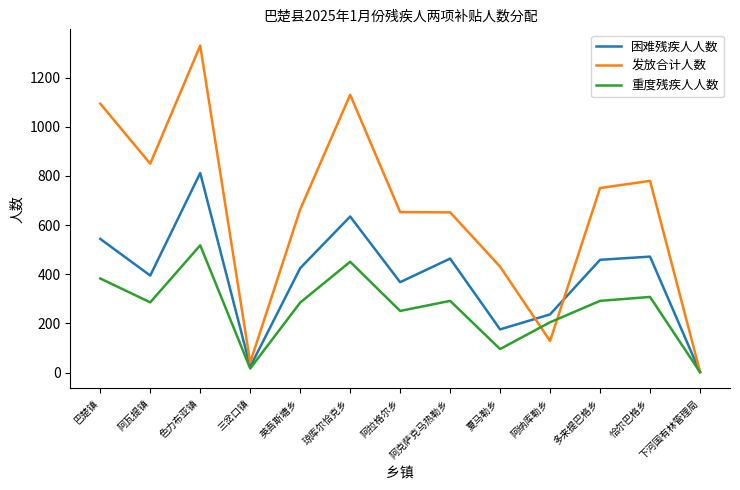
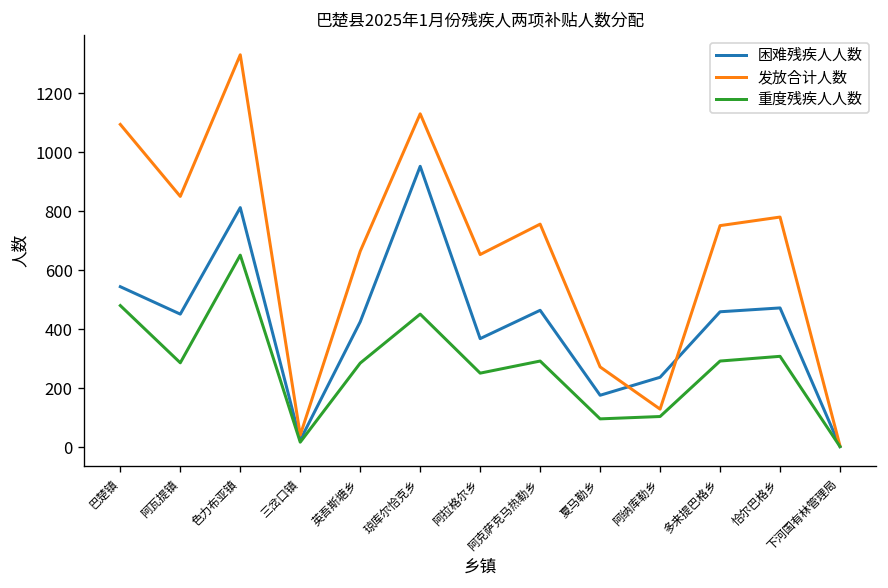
  {
    "困难残疾人人数": {
      "巴楚镇": 540,
-     "阿瓦提镇": 400,
+     "阿瓦提镇": 450,
      "色力布亚镇": 810,
      "英吾斯塘乡": 430,
-     "琼库尔恰克乡": 640,
+     "琼库尔恰克乡": 950,
      "阿拉格尔乡": 370,
      "阿克萨克马热勒乡": 460,
      "夏马勒乡": 180,
      "阿纳库勒乡": 240,
      "多来提巴格乡": 460,
      "恰尔巴格乡": 470
    },
    "发放合计人数": {
      "巴楚镇": 1090,
      "阿瓦提镇": 850,
      "色力布亚镇": 1330,
      "三岔口镇": 40,
      "英吾斯塘乡": 660,
      "琼库尔恰克乡": 1130,
      "阿拉格尔乡": 650,
-     "阿克萨克马热勒乡": 650,
-     "夏马勒乡": 430,
+     "阿克萨克马热勒乡": 760,
+     "夏马勒乡": 270,
      "阿纳库勒乡": 130,
      "多来提巴格乡": 750,
      "恰尔巴格乡": 780
    },
    "重度残疾人人数": {
-     "巴楚镇": 380,
+     "巴楚镇": 480,
      "阿瓦提镇": 290,
-     "色力布亚镇": 520,
+     "色力布亚镇": 650,
      "英吾斯塘乡": 290,
      "琼库尔恰克乡": 450,
      "阿拉格尔乡": 250,
      "阿克萨克马热勒乡": 290,
      "夏马勒乡": 100,
-     "阿纳库勒乡": 210,
+     "阿纳库勒乡": 100,
      "多来提巴格乡": 290,
      "恰尔巴格乡": 310
    }
  }
